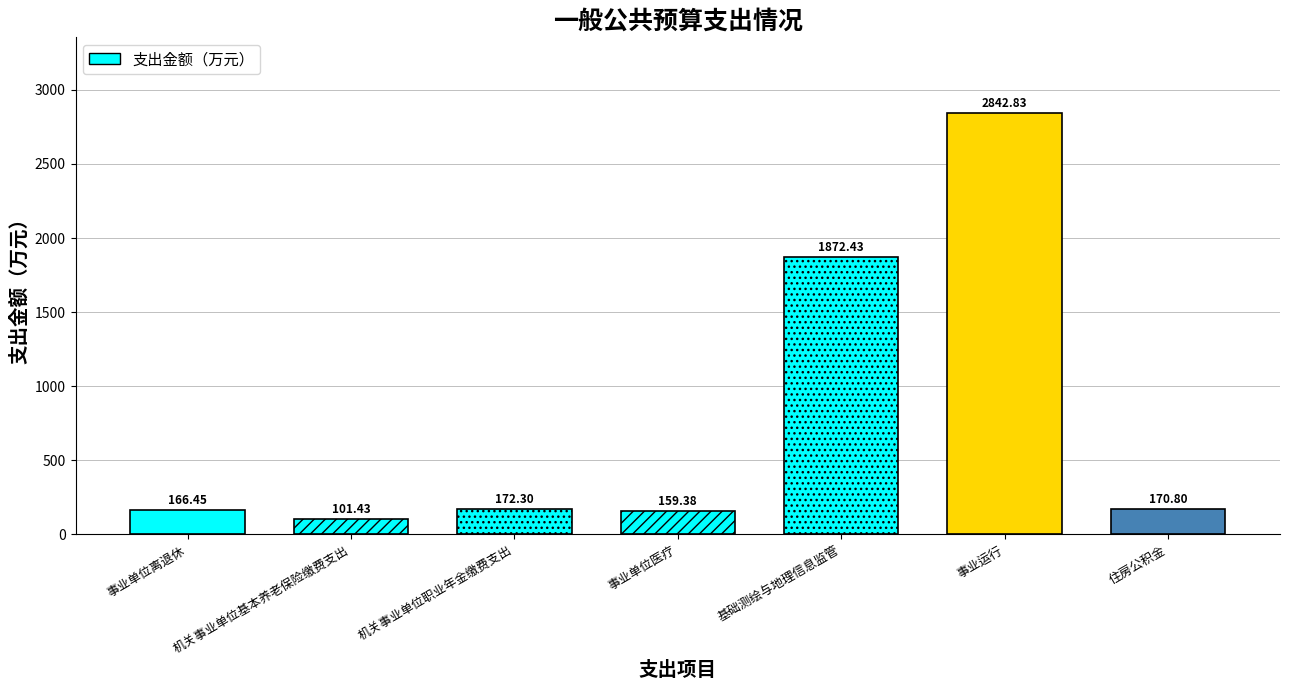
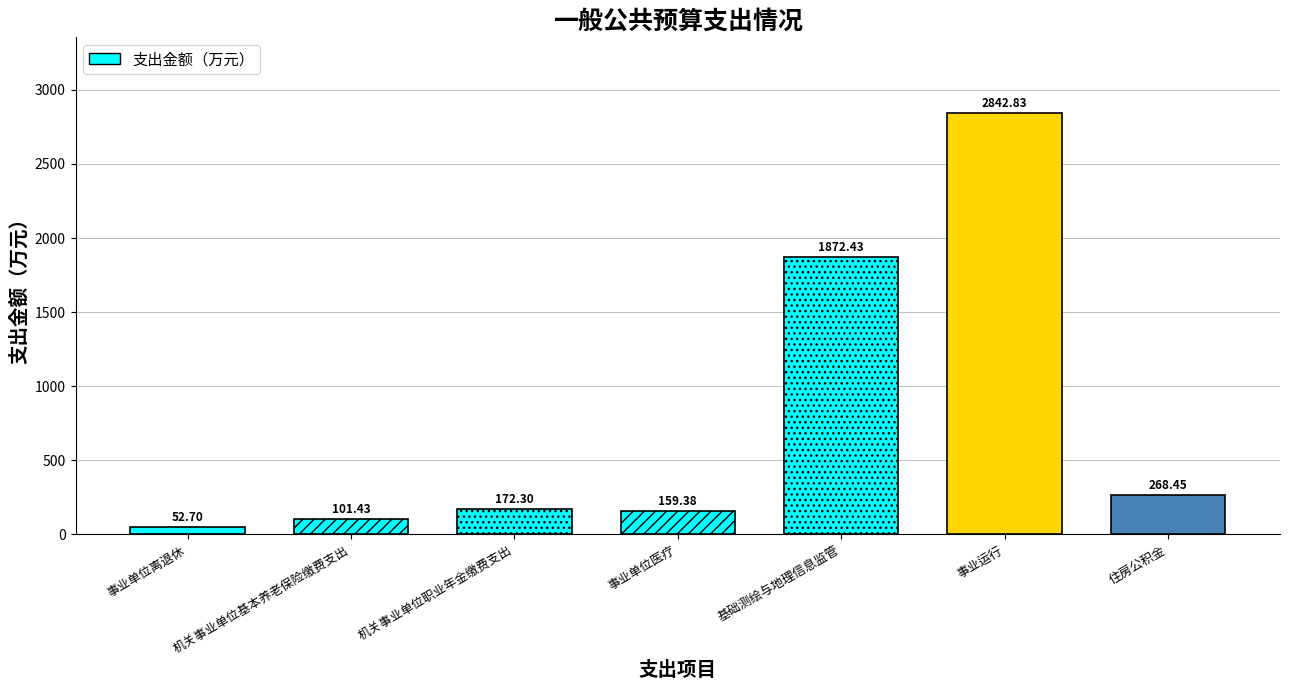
  {
-   "事业单位离退休": 166.45,
+   "事业单位离退休": 52.70,
    "机关事业单位基本养老保险缴费支出": 101.43,
    "机关事业单位职业年金缴费支出": 172.30,
    "事业单位医疗": 159.38,
    "基础测绘与地理信息监管": 1872.43,
    "事业运行": 2842.83,
-   "住房公积金": 170.80
+   "住房公积金": 268.45
  }
